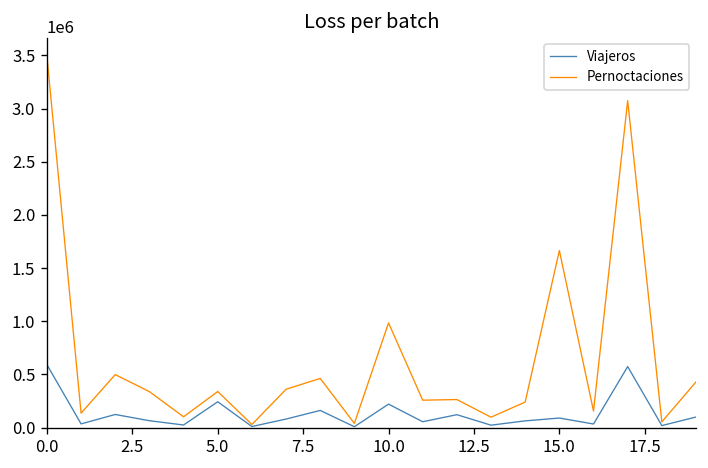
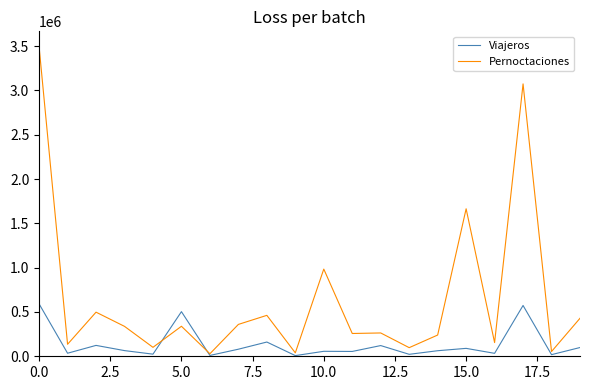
  {
    "Viajeros": {
      "0.0": 600000,
-     "5.0": 200000,
-     "10.0": 200000,
+     "5.0": 500000,
+     "10.0": 100000,
      "15.0": 100000
    },
    "Pernoctaciones": {
      "0.0": 3500000,
      "5.0": 300000,
      "10.0": 1000000,
      "15.0": 1700000
    }
  }
